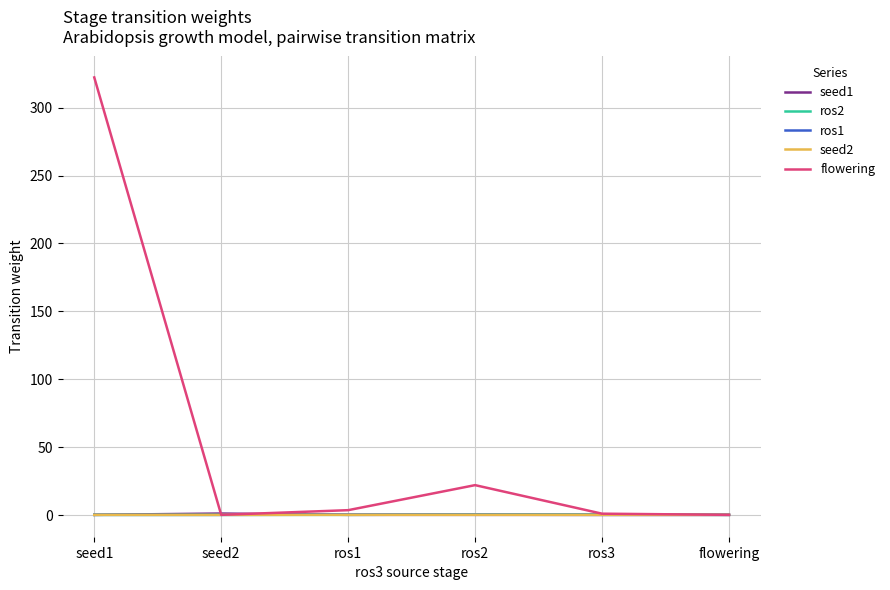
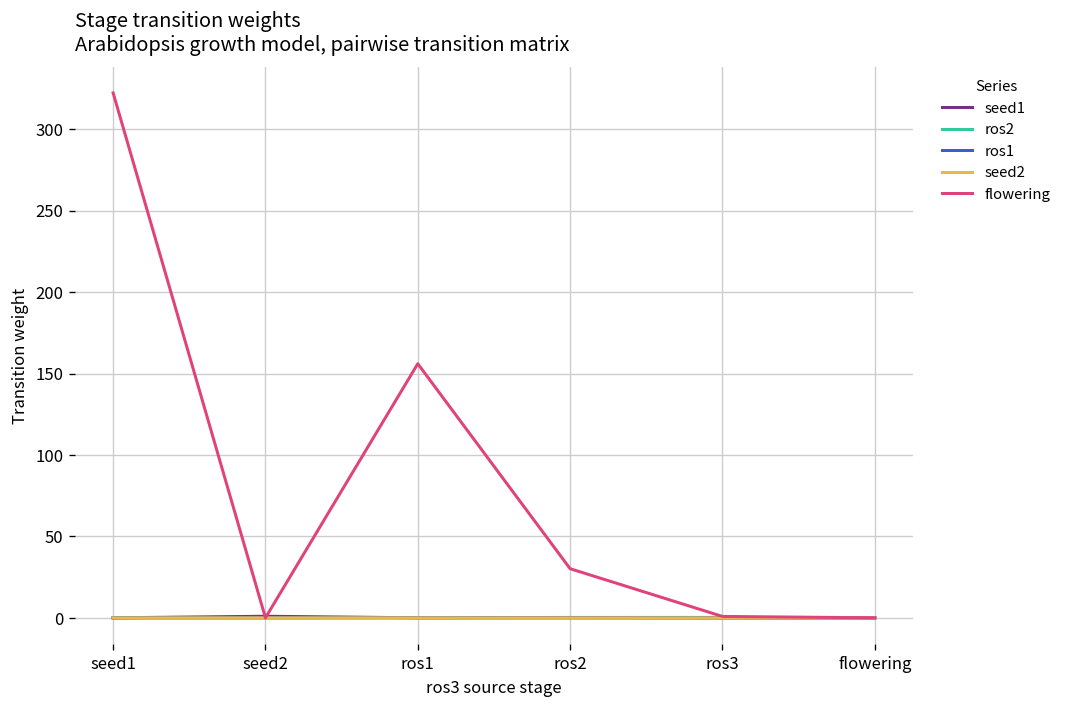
  {
    "flowering": {
      "seed1": 322,
-     "ros1": 3,
-     "ros2": 22
+     "ros1": 156,
+     "ros2": 30
    }
  }
